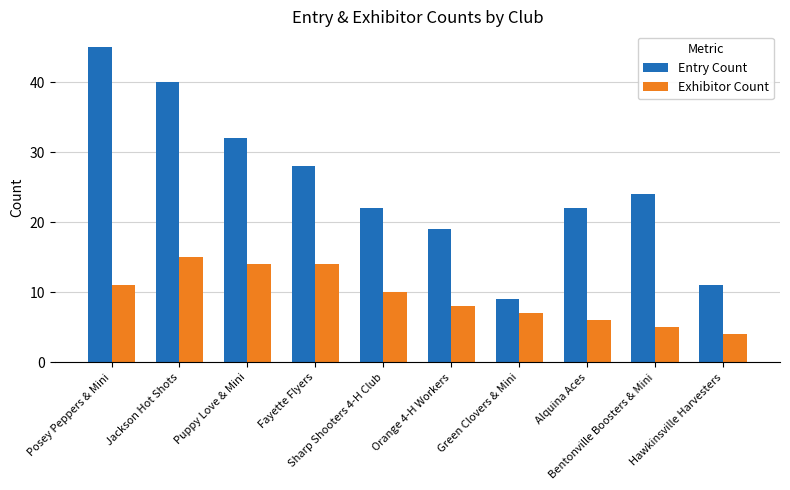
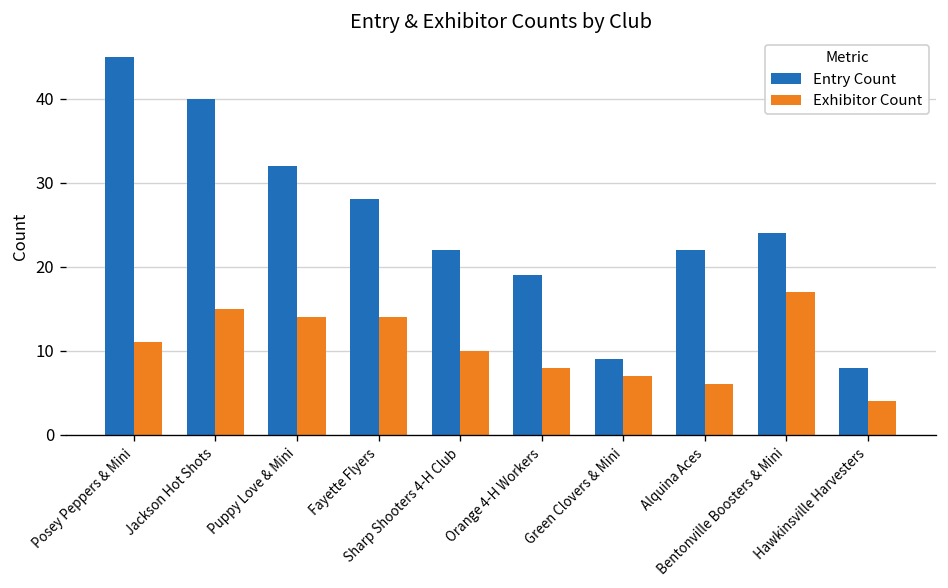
  {
    "Entry Count": {
      "Posey Peppers & Mini": 45,
      "Jackson Hot Shots": 40,
      "Puppy Love & Mini": 32,
      "Fayette Flyers": 28,
      "Sharp Shooters 4-H Club": 22,
      "Orange 4-H Workers": 19,
      "Green Clovers & Mini": 9,
      "Alquina Aces": 22,
      "Bentonville Boosters & Mini": 24,
-     "Hawkinsville Harvesters": 11
+     "Hawkinsville Harvesters": 8
    },
    "Exhibitor Count": {
      "Posey Peppers & Mini": 11,
      "Jackson Hot Shots": 15,
      "Puppy Love & Mini": 14,
      "Fayette Flyers": 14,
      "Sharp Shooters 4-H Club": 10,
      "Orange 4-H Workers": 8,
      "Green Clovers & Mini": 7,
      "Alquina Aces": 6,
-     "Bentonville Boosters & Mini": 5,
+     "Bentonville Boosters & Mini": 17,
      "Hawkinsville Harvesters": 4
    }
  }
